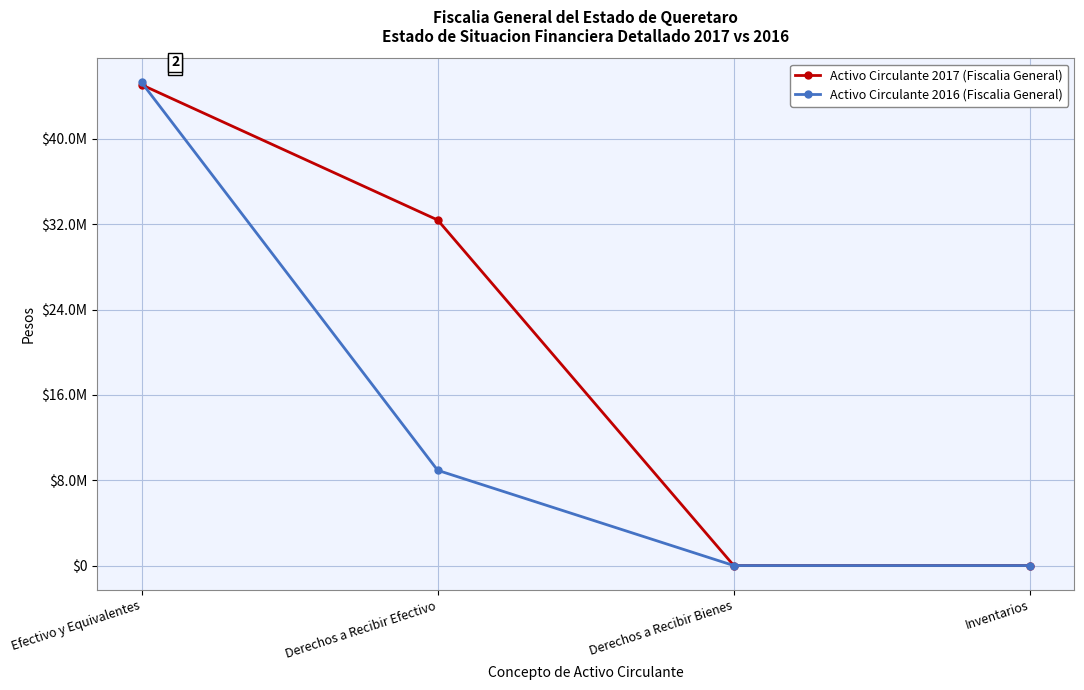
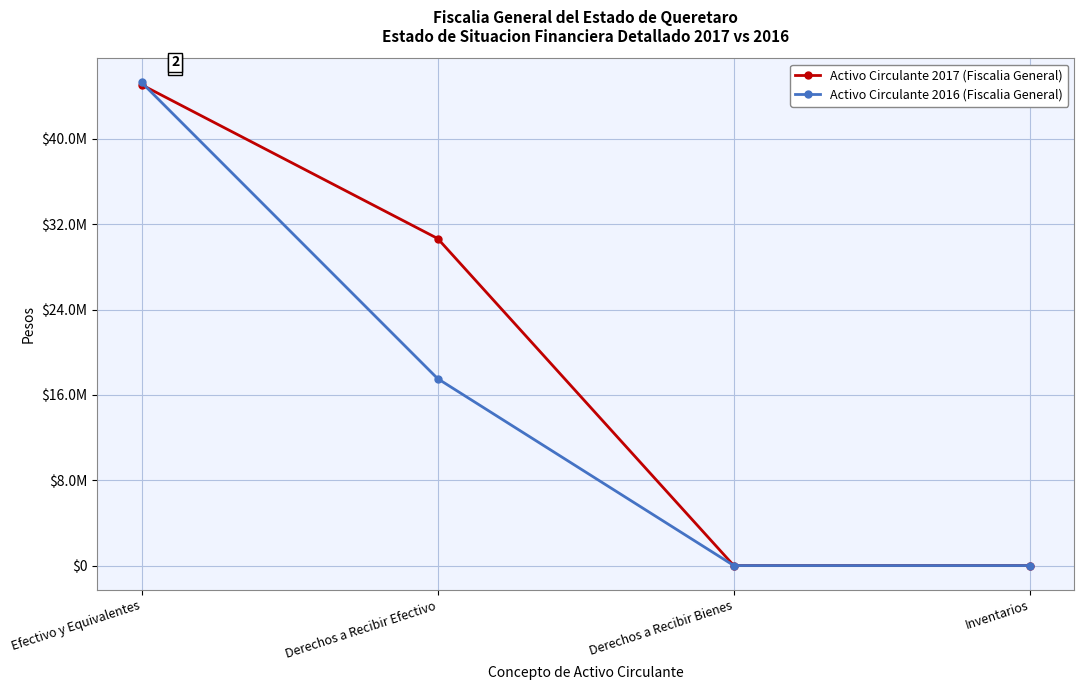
  {
    "Activo Circulante 2017 (Fiscalia General)": {
-     "Derechos a Recibir Efectivo": "$32400000"
+     "Derechos a Recibir Efectivo": "$30700000"
    },
    "Activo Circulante 2016 (Fiscalia General)": {
-     "Derechos a Recibir Efectivo": "$8900000"
+     "Derechos a Recibir Efectivo": "$17500000"
    }
  }
